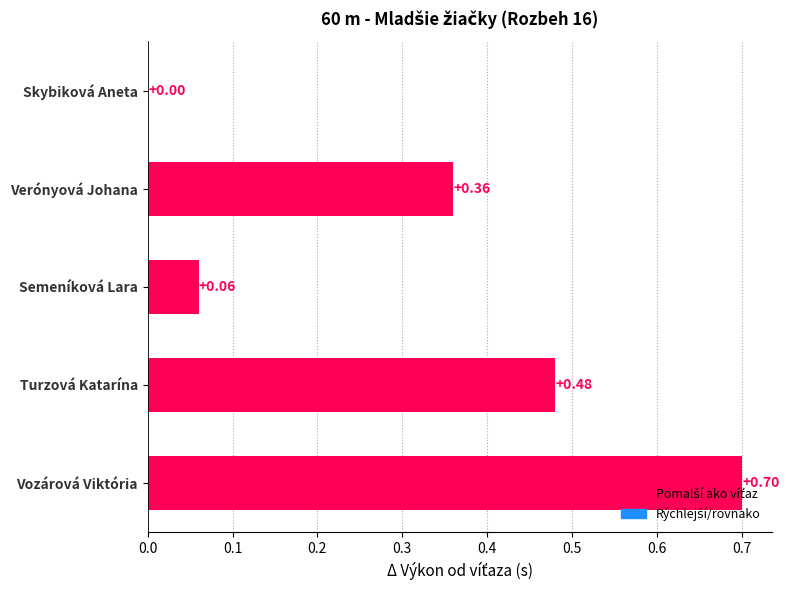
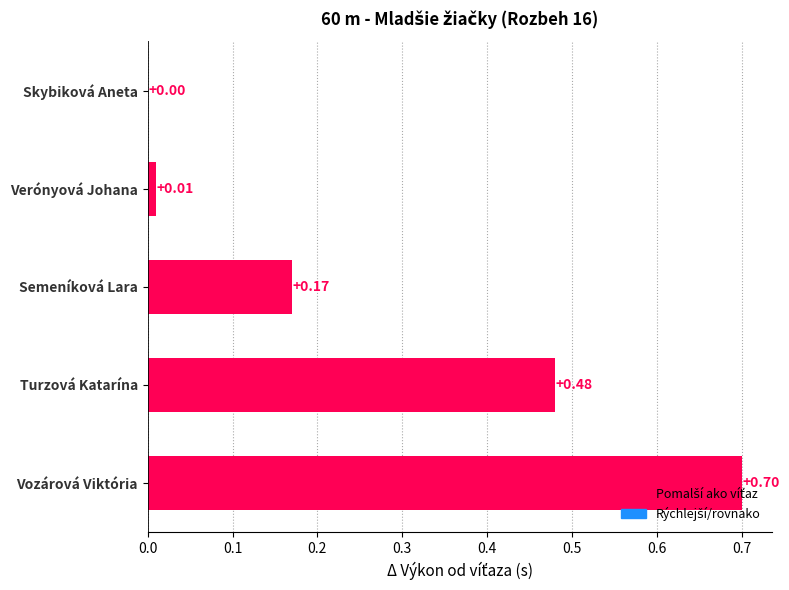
  {
    "Skybiková Aneta": "+0.00",
-   "Verónyová Johana": "+0.36",
-   "Semeníková Lara": "+0.06",
+   "Verónyová Johana": "+0.01",
+   "Semeníková Lara": "+0.17",
    "Turzová Katarína": "+0.48",
    "Vozárová Viktória": "+0.70"
  }
